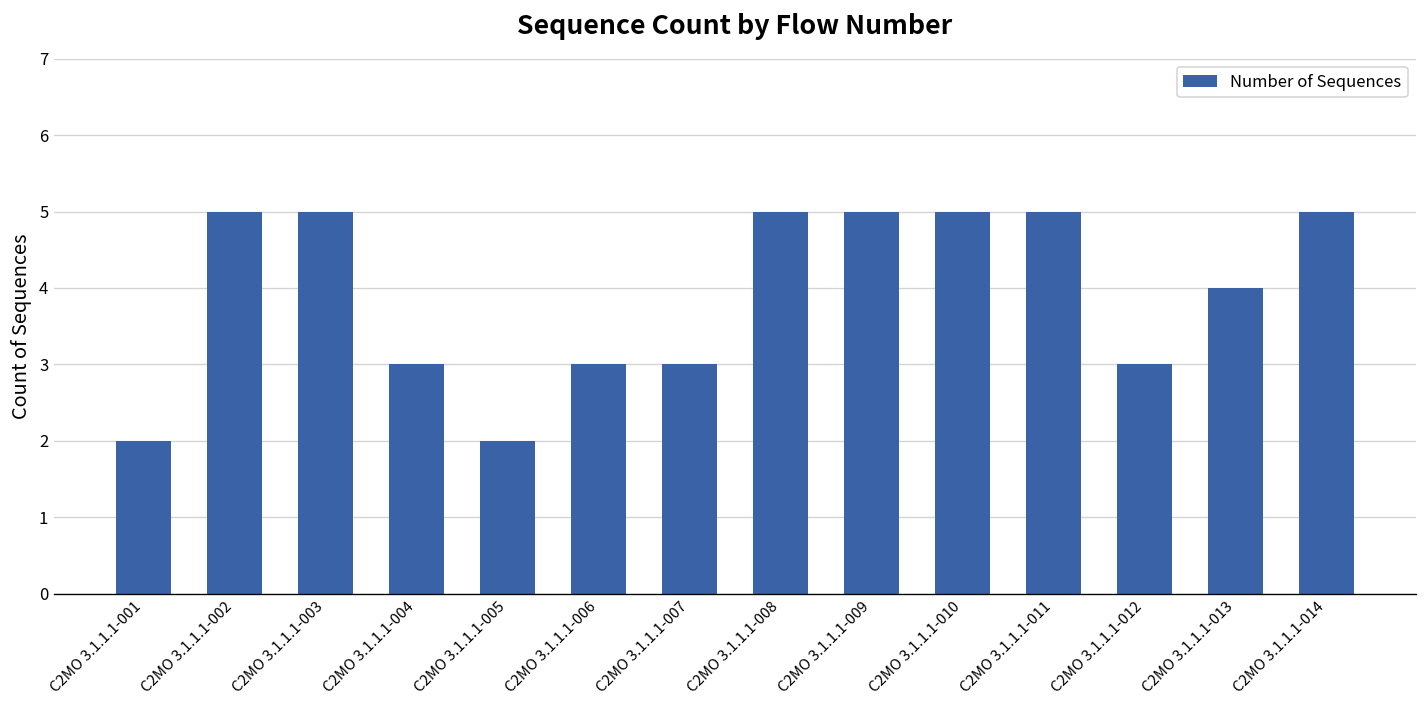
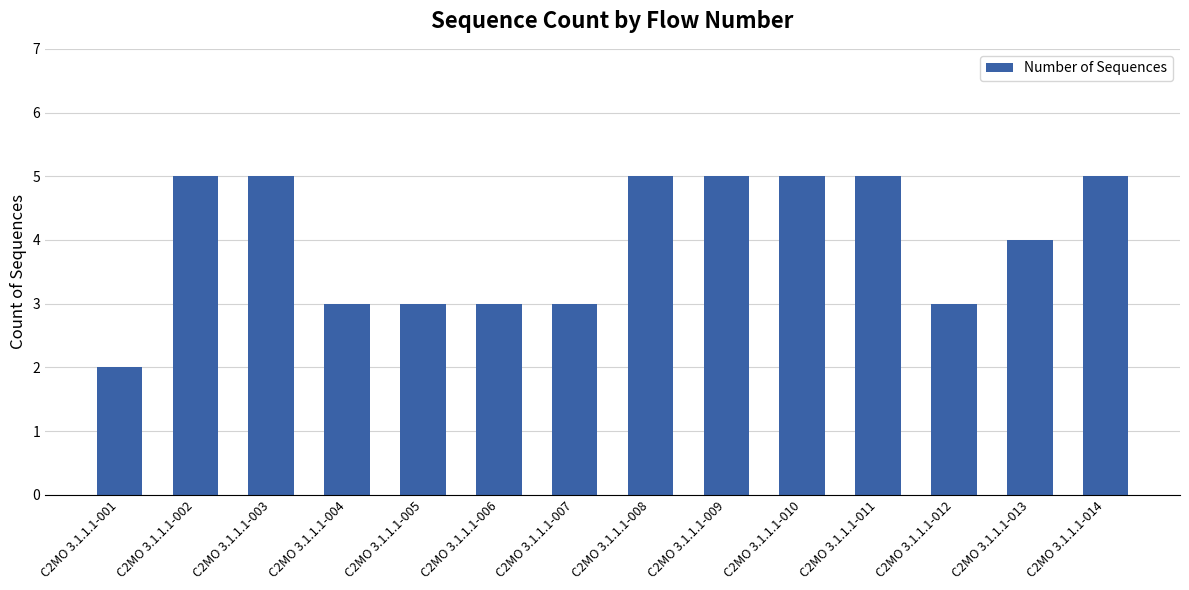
  {
    "C2MO 3.1.1.1-001": 2,
    "C2MO 3.1.1.1-002": 5,
    "C2MO 3.1.1.1-003": 5,
    "C2MO 3.1.1.1-004": 3,
-   "C2MO 3.1.1.1-005": 2,
+   "C2MO 3.1.1.1-005": 3,
    "C2MO 3.1.1.1-006": 3,
    "C2MO 3.1.1.1-007": 3,
    "C2MO 3.1.1.1-008": 5,
    "C2MO 3.1.1.1-009": 5,
    "C2MO 3.1.1.1-010": 5,
    "C2MO 3.1.1.1-011": 5,
    "C2MO 3.1.1.1-012": 3,
    "C2MO 3.1.1.1-013": 4,
    "C2MO 3.1.1.1-014": 5
  }
